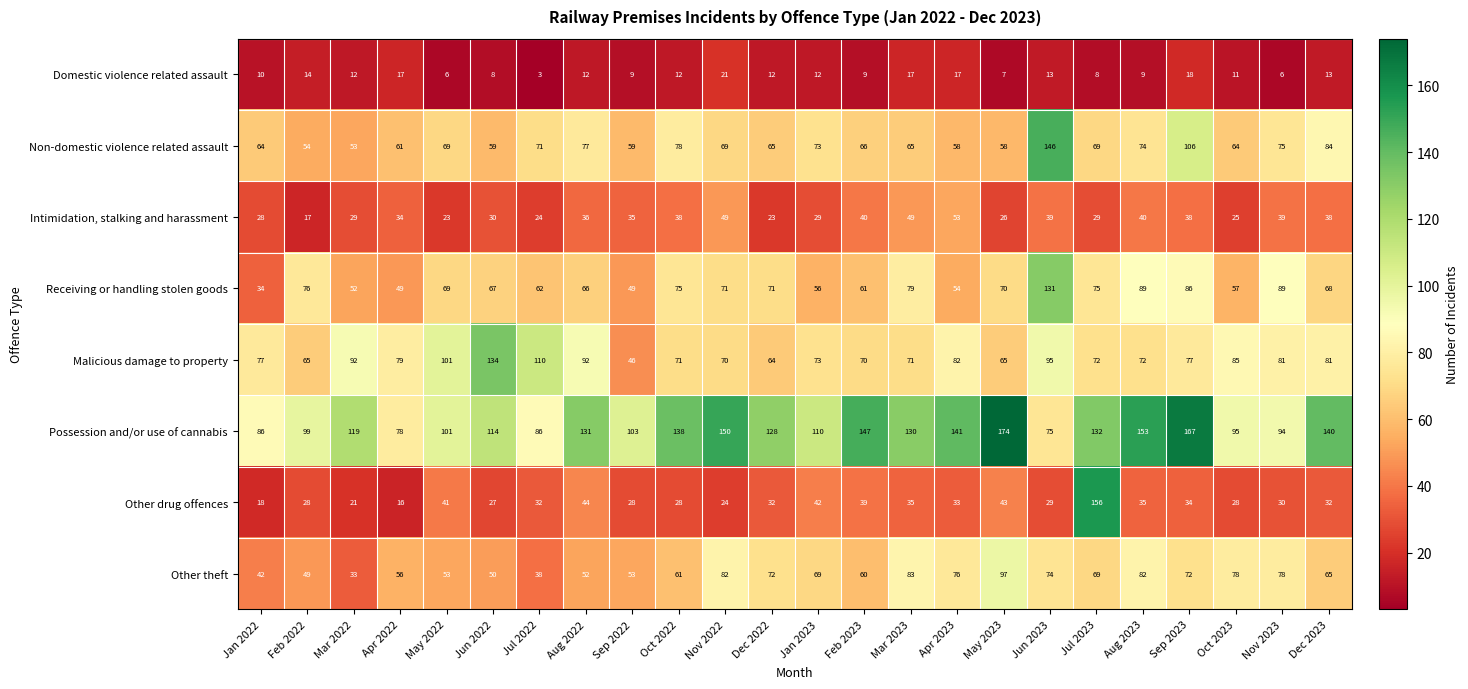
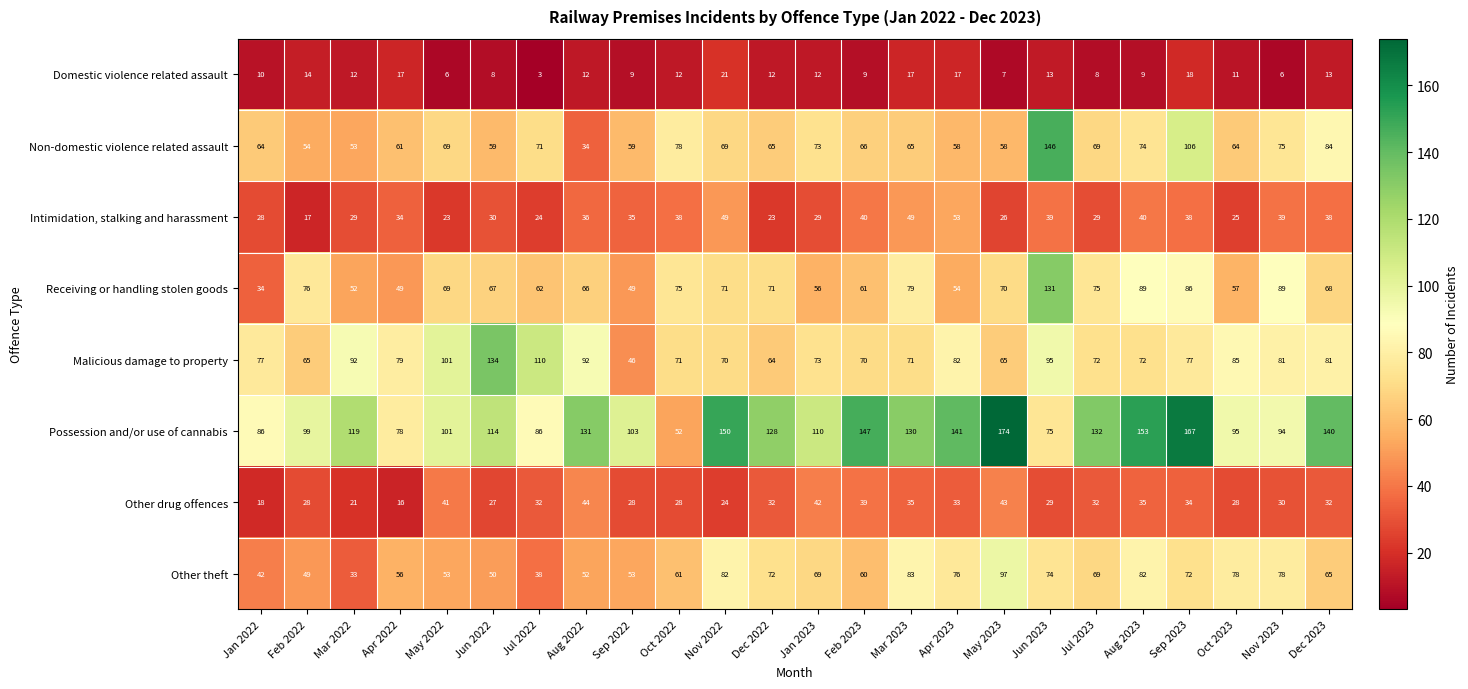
  {
    "Domestic violence related assault": {
      "Jan 2022": 10,
      "Feb 2022": 14,
      "Mar 2022": 12,
      "Apr 2022": 17,
      "May 2022": 6,
      "Jun 2022": 8,
      "Jul 2022": 3,
      "Aug 2022": 12,
      "Sep 2022": 9,
      "Oct 2022": 12,
      "Nov 2022": 21,
      "Dec 2022": 12,
      "Jan 2023": 12,
      "Feb 2023": 9,
      "Mar 2023": 17,
      "Apr 2023": 17,
      "May 2023": 7,
      "Jun 2023": 13,
      "Jul 2023": 8,
      "Aug 2023": 9,
      "Sep 2023": 18,
      "Oct 2023": 11,
      "Nov 2023": 6,
      "Dec 2023": 13
    },
    "Non-domestic violence related assault": {
      "Jan 2022": 64,
      "Feb 2022": 54,
      "Mar 2022": 53,
      "Apr 2022": 61,
      "May 2022": 69,
      "Jun 2022": 59,
      "Jul 2022": 71,
-     "Aug 2022": 77,
+     "Aug 2022": 34,
      "Sep 2022": 59,
      "Oct 2022": 78,
      "Nov 2022": 69,
      "Dec 2022": 65,
      "Jan 2023": 73,
      "Feb 2023": 66,
      "Mar 2023": 65,
      "Apr 2023": 58,
      "May 2023": 58,
      "Jun 2023": 146,
      "Jul 2023": 69,
      "Aug 2023": 74,
      "Sep 2023": 106,
      "Oct 2023": 64,
      "Nov 2023": 75,
      "Dec 2023": 84
    },
    "Intimidation, stalking and harassment": {
      "Jan 2022": 28,
      "Feb 2022": 17,
      "Mar 2022": 29,
      "Apr 2022": 34,
      "May 2022": 23,
      "Jun 2022": 30,
      "Jul 2022": 24,
      "Aug 2022": 36,
      "Sep 2022": 35,
      "Oct 2022": 38,
      "Nov 2022": 49,
      "Dec 2022": 23,
      "Jan 2023": 29,
      "Feb 2023": 40,
      "Mar 2023": 49,
      "Apr 2023": 53,
      "May 2023": 26,
      "Jun 2023": 39,
      "Jul 2023": 29,
      "Aug 2023": 40,
      "Sep 2023": 38,
      "Oct 2023": 25,
      "Nov 2023": 39,
      "Dec 2023": 38
    },
    "Receiving or handling stolen goods": {
      "Jan 2022": 34,
      "Feb 2022": 76,
      "Mar 2022": 52,
      "Apr 2022": 49,
      "May 2022": 69,
      "Jun 2022": 67,
      "Jul 2022": 62,
      "Aug 2022": 66,
      "Sep 2022": 49,
      "Oct 2022": 75,
      "Nov 2022": 71,
      "Dec 2022": 71,
      "Jan 2023": 56,
      "Feb 2023": 61,
      "Mar 2023": 79,
      "Apr 2023": 54,
      "May 2023": 70,
      "Jun 2023": 131,
      "Jul 2023": 75,
      "Aug 2023": 89,
      "Sep 2023": 86,
      "Oct 2023": 57,
      "Nov 2023": 89,
      "Dec 2023": 68
    },
    "Malicious damage to property": {
      "Jan 2022": 77,
      "Feb 2022": 65,
      "Mar 2022": 92,
      "Apr 2022": 79,
      "May 2022": 101,
      "Jun 2022": 134,
      "Jul 2022": 110,
      "Aug 2022": 92,
      "Sep 2022": 46,
      "Oct 2022": 71,
      "Nov 2022": 70,
      "Dec 2022": 64,
      "Jan 2023": 73,
      "Feb 2023": 70,
      "Mar 2023": 71,
      "Apr 2023": 82,
      "May 2023": 65,
      "Jun 2023": 95,
      "Jul 2023": 72,
      "Aug 2023": 72,
      "Sep 2023": 77,
      "Oct 2023": 85,
      "Nov 2023": 81,
      "Dec 2023": 81
    },
    "Possession and/or use of cannabis": {
      "Jan 2022": 86,
      "Feb 2022": 99,
      "Mar 2022": 119,
      "Apr 2022": 78,
      "May 2022": 101,
      "Jun 2022": 114,
      "Jul 2022": 86,
      "Aug 2022": 131,
      "Sep 2022": 103,
-     "Oct 2022": 138,
+     "Oct 2022": 52,
      "Nov 2022": 150,
      "Dec 2022": 128,
      "Jan 2023": 110,
      "Feb 2023": 147,
      "Mar 2023": 130,
      "Apr 2023": 141,
      "May 2023": 174,
      "Jun 2023": 75,
      "Jul 2023": 132,
      "Aug 2023": 153,
      "Sep 2023": 167,
      "Oct 2023": 95,
      "Nov 2023": 94,
      "Dec 2023": 140
    },
    "Other drug offences": {
      "Jan 2022": 18,
      "Feb 2022": 28,
      "Mar 2022": 21,
      "Apr 2022": 16,
      "May 2022": 41,
      "Jun 2022": 27,
      "Jul 2022": 32,
      "Aug 2022": 44,
      "Sep 2022": 28,
      "Oct 2022": 28,
      "Nov 2022": 24,
      "Dec 2022": 32,
      "Jan 2023": 42,
      "Feb 2023": 39,
      "Mar 2023": 35,
      "Apr 2023": 33,
      "May 2023": 43,
      "Jun 2023": 29,
-     "Jul 2023": 156,
+     "Jul 2023": 32,
      "Aug 2023": 35,
      "Sep 2023": 34,
      "Oct 2023": 28,
      "Nov 2023": 30,
      "Dec 2023": 32
    },
    "Other theft": {
      "Jan 2022": 42,
      "Feb 2022": 49,
      "Mar 2022": 33,
      "Apr 2022": 56,
      "May 2022": 53,
      "Jun 2022": 50,
      "Jul 2022": 38,
      "Aug 2022": 52,
      "Sep 2022": 53,
      "Oct 2022": 61,
      "Nov 2022": 82,
      "Dec 2022": 72,
      "Jan 2023": 69,
      "Feb 2023": 60,
      "Mar 2023": 83,
      "Apr 2023": 76,
      "May 2023": 97,
      "Jun 2023": 74,
      "Jul 2023": 69,
      "Aug 2023": 82,
      "Sep 2023": 72,
      "Oct 2023": 78,
      "Nov 2023": 78,
      "Dec 2023": 65
    }
  }
